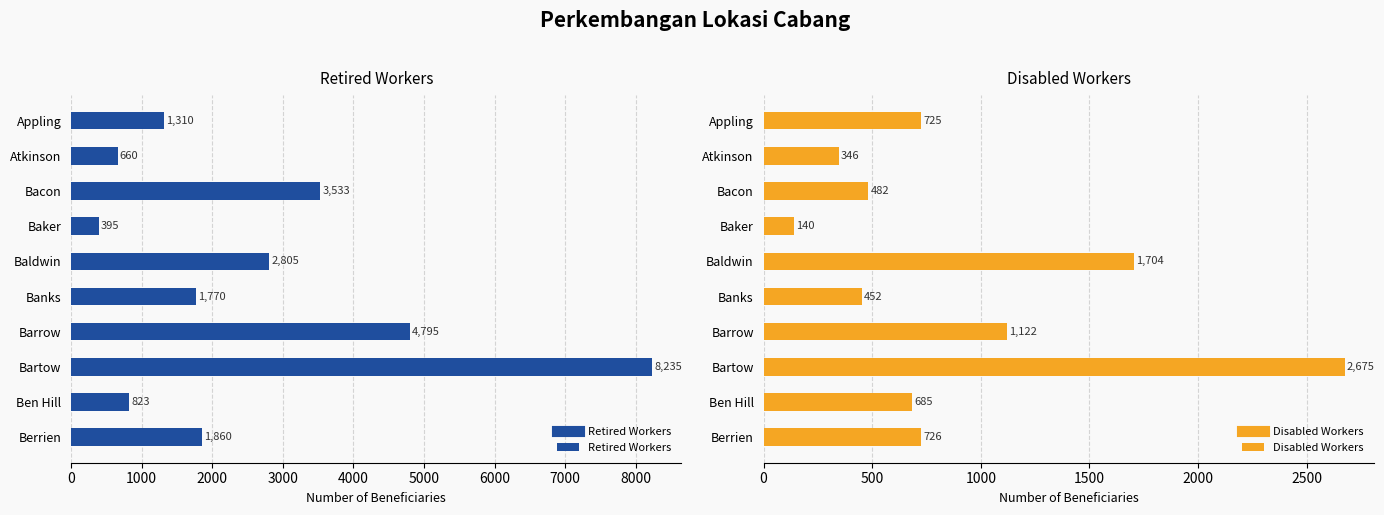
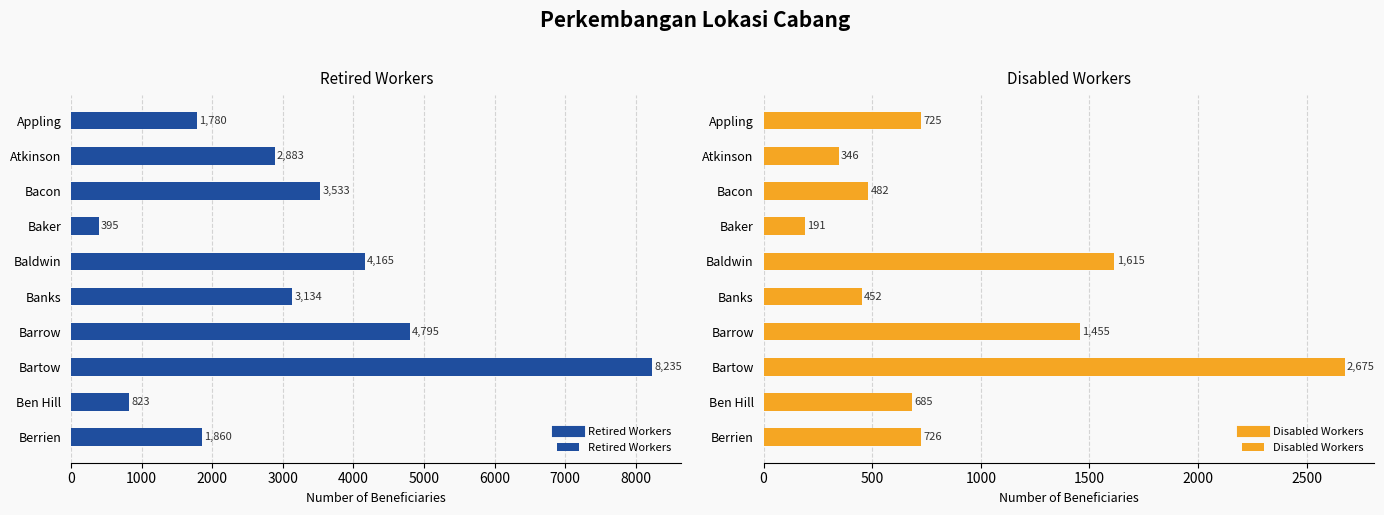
  {
    "Retired Workers": {
-     "Appling": "1,310",
-     "Atkinson": "660",
+     "Appling": "1,780",
+     "Atkinson": "2,883",
      "Bacon": "3,533",
      "Baker": "395",
-     "Baldwin": "2,805",
-     "Banks": "1,770",
+     "Baldwin": "4,165",
+     "Banks": "3,134",
      "Barrow": "4,795",
      "Bartow": "8,235",
      "Ben Hill": "823",
      "Berrien": "1,860"
    },
    "Disabled Workers": {
      "Appling": "725",
      "Atkinson": "346",
      "Bacon": "482",
-     "Baker": "140",
-     "Baldwin": "1,704",
+     "Baker": "191",
+     "Baldwin": "1,615",
      "Banks": "452",
-     "Barrow": "1,122",
+     "Barrow": "1,455",
      "Bartow": "2,675",
      "Ben Hill": "685",
      "Berrien": "726"
    }
  }
